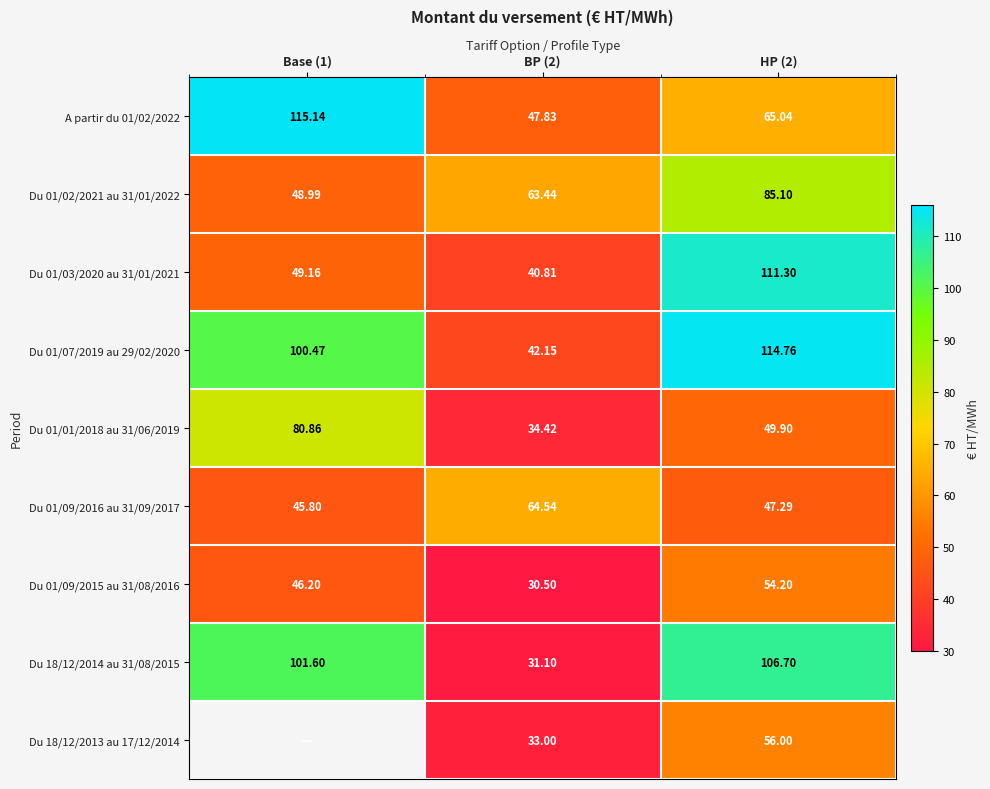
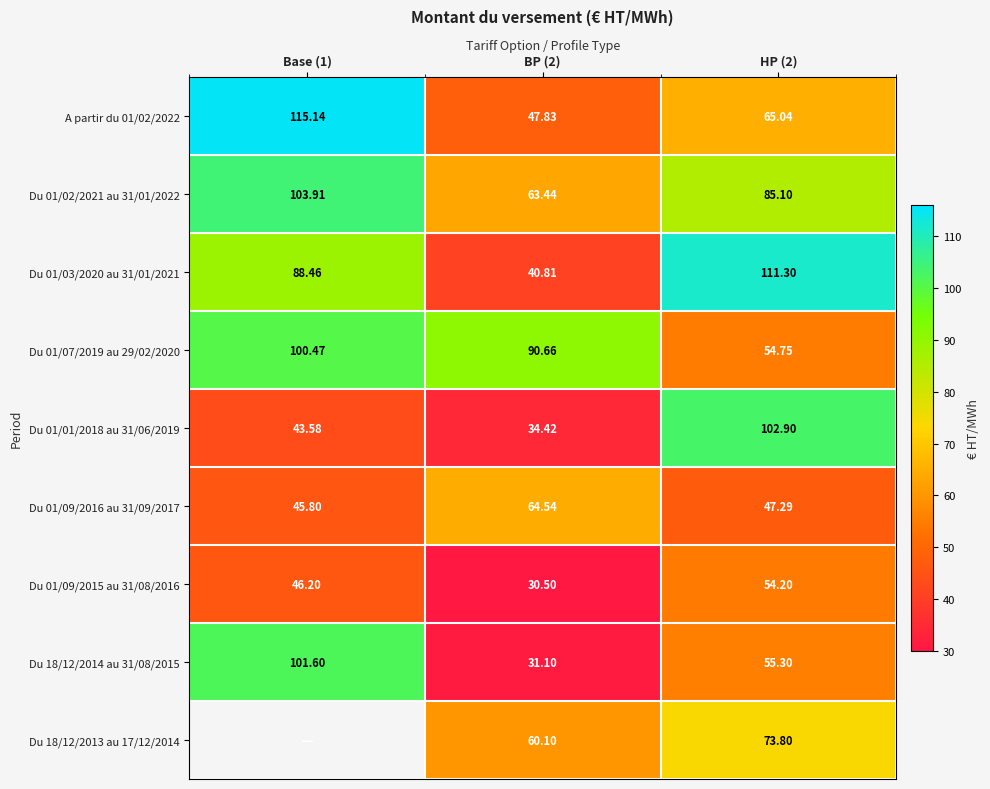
  {
    "A partir du 01/02/2022": {
      "Base (1)": 115.14,
      "BP (2)": 47.83,
      "HP (2)": 65.04
    },
    "Du 01/02/2021 au 31/01/2022": {
-     "Base (1)": 48.99,
+     "Base (1)": 103.91,
      "BP (2)": 63.44,
      "HP (2)": 85.10
    },
    "Du 01/03/2020 au 31/01/2021": {
-     "Base (1)": 49.16,
+     "Base (1)": 88.46,
      "BP (2)": 40.81,
      "HP (2)": 111.30
    },
    "Du 01/07/2019 au 29/02/2020": {
      "Base (1)": 100.47,
-     "BP (2)": 42.15,
-     "HP (2)": 114.76
+     "BP (2)": 90.66,
+     "HP (2)": 54.75
    },
    "Du 01/01/2018 au 31/06/2019": {
-     "Base (1)": 80.86,
+     "Base (1)": 43.58,
      "BP (2)": 34.42,
-     "HP (2)": 49.90
+     "HP (2)": 102.90
    },
    "Du 01/09/2016 au 31/09/2017": {
      "Base (1)": 45.80,
      "BP (2)": 64.54,
      "HP (2)": 47.29
    },
    "Du 01/09/2015 au 31/08/2016": {
      "Base (1)": 46.20,
      "BP (2)": 30.50,
      "HP (2)": 54.20
    },
    "Du 18/12/2014 au 31/08/2015": {
      "Base (1)": 101.60,
      "BP (2)": 31.10,
-     "HP (2)": 106.70
+     "HP (2)": 55.30
    },
    "Du 18/12/2013 au 17/12/2014": {
-     "BP (2)": 33.00,
-     "HP (2)": 56.00
+     "BP (2)": 60.10,
+     "HP (2)": 73.80
    }
  }
